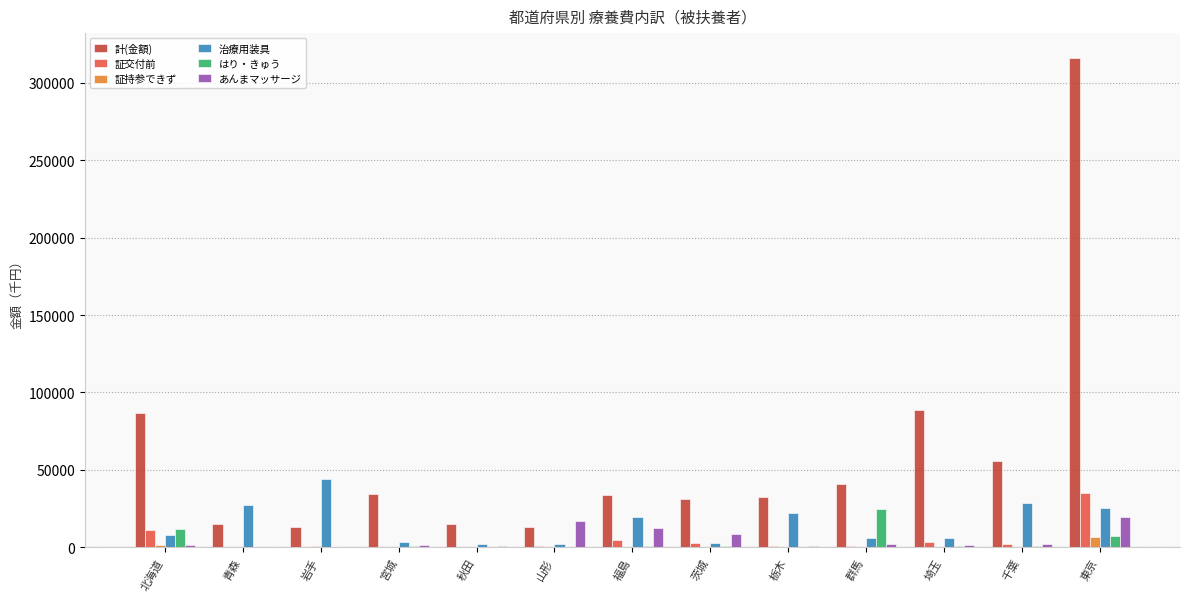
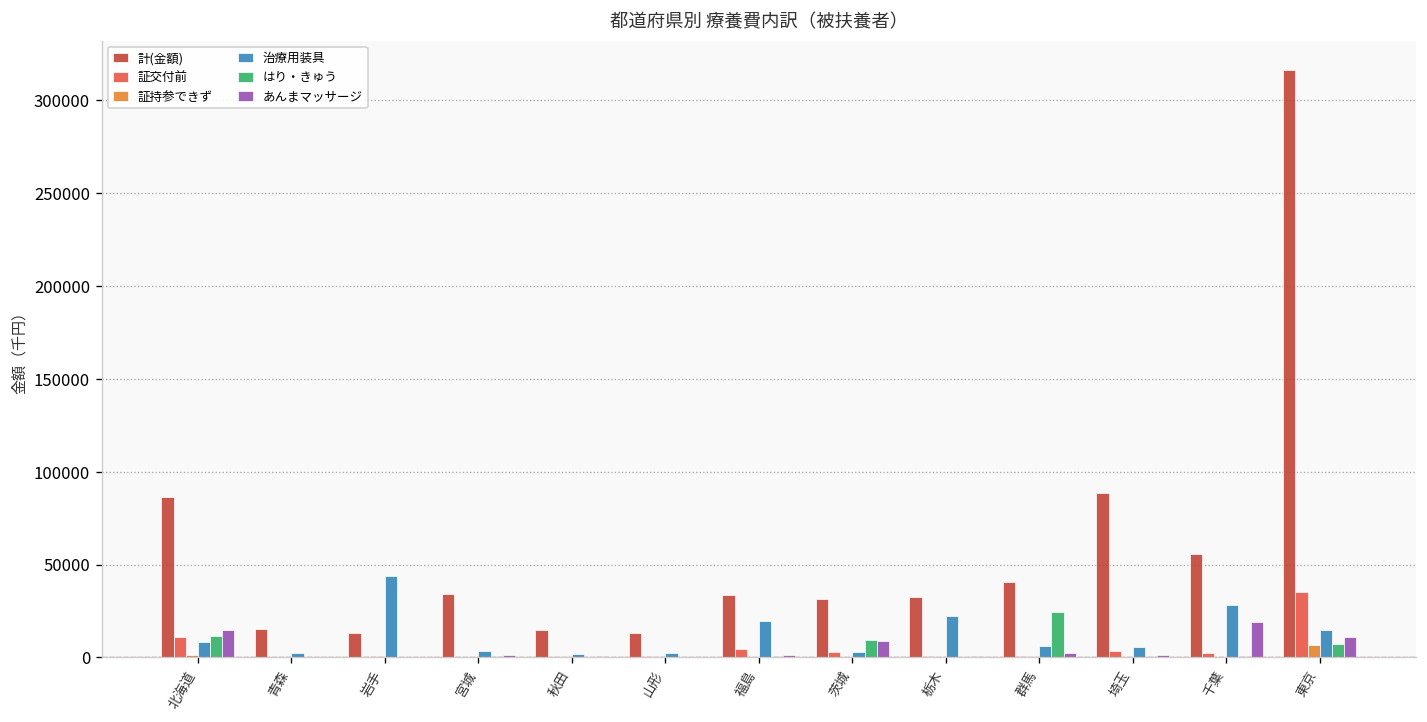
  {
    "治療用装具": {
      "北海道": 8000,
-     "青森": 27000,
+     "青森": 2000,
      "岩手": 44000,
      "宮城": 4000,
      "秋田": 2000,
      "山形": 2000,
      "福島": 19000,
      "茨城": 3000,
      "栃木": 22000,
      "群馬": 6000,
      "埼玉": 6000,
      "千葉": 28000,
-     "東京": 25000
+     "東京": 15000
    },
    "はり・きゅう": {
      "北海道": 12000,
-     "茨城": 1000,
+     "茨城": 10000,
      "群馬": 24000,
      "東京": 7000
    },
    "あんまマッサージ": {
-     "北海道": 2000,
-     "山形": 17000,
-     "福島": 12000,
+     "北海道": 15000,
+     "山形": 0,
+     "福島": 1000,
      "茨城": 9000,
      "群馬": 2000,
-     "千葉": 2000,
-     "東京": 19000
+     "千葉": 19000,
+     "東京": 11000
    }
  }
